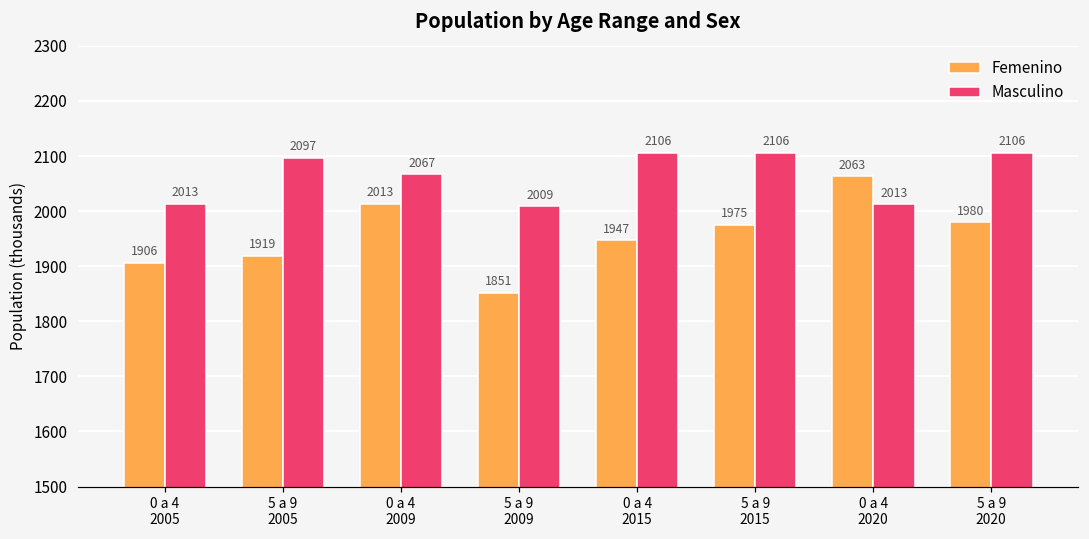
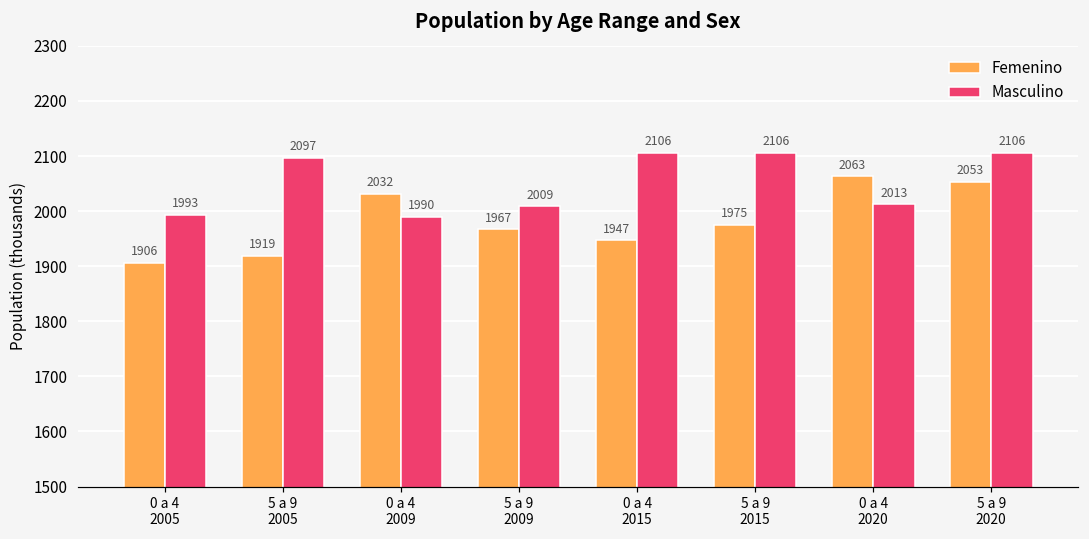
  {
    "Femenino": {
      "0 a 4 2005": 1906,
      "5 a 9 2005": 1919,
-     "0 a 4 2009": 2013,
-     "5 a 9 2009": 1851,
+     "0 a 4 2009": 2032,
+     "5 a 9 2009": 1967,
      "0 a 4 2015": 1947,
      "5 a 9 2015": 1975,
      "0 a 4 2020": 2063,
-     "5 a 9 2020": 1980
+     "5 a 9 2020": 2053
    },
    "Masculino": {
-     "0 a 4 2005": 2013,
+     "0 a 4 2005": 1993,
      "5 a 9 2005": 2097,
-     "0 a 4 2009": 2067,
+     "0 a 4 2009": 1990,
      "5 a 9 2009": 2009,
      "0 a 4 2015": 2106,
      "5 a 9 2015": 2106,
      "0 a 4 2020": 2013,
      "5 a 9 2020": 2106
    }
  }
